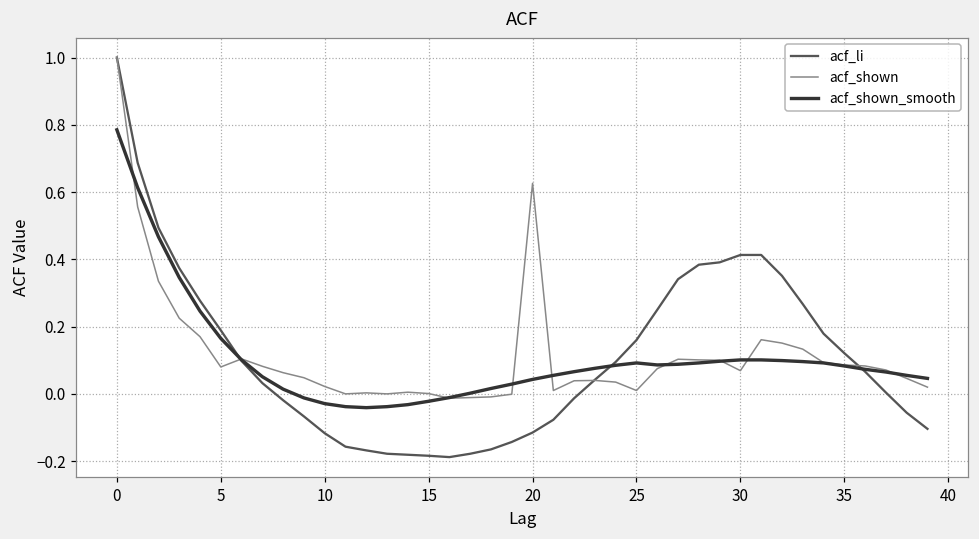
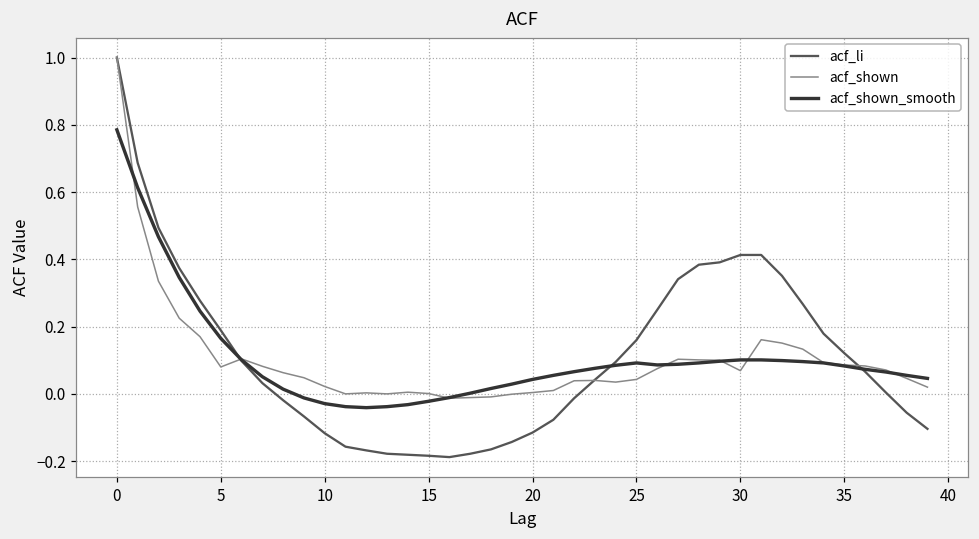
  {
    "acf_shown": {
      "5": 0.08,
      "10": 0.02,
      "15": 0.00,
-     "20": 0.63,
-     "25": 0.01,
+     "20": 0.00,
+     "25": 0.04,
      "30": 0.07
    }
  }
